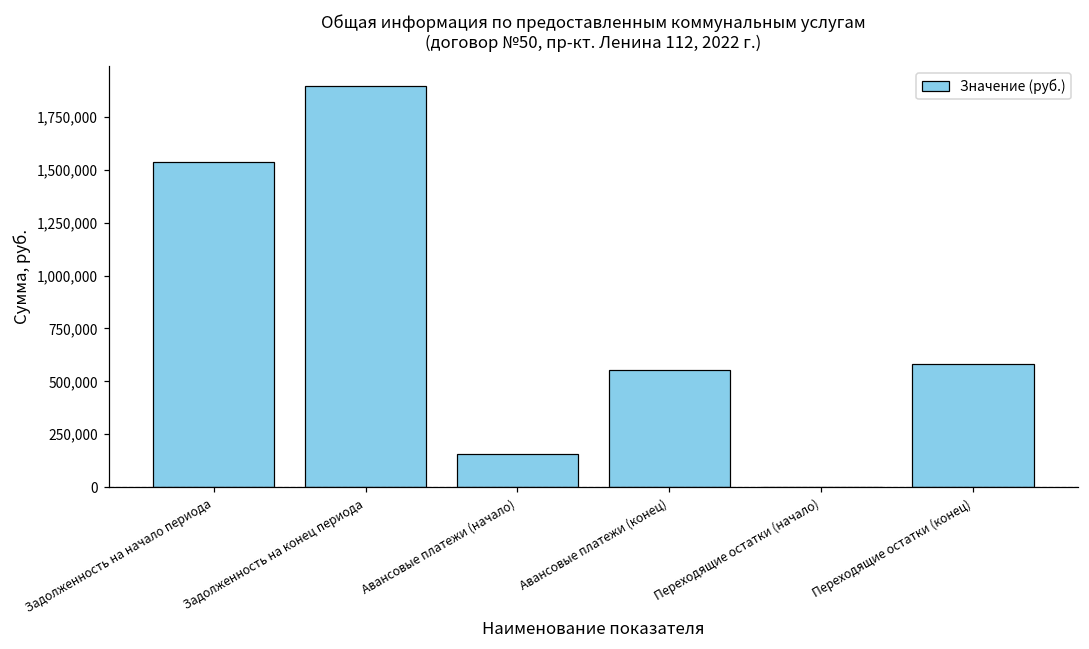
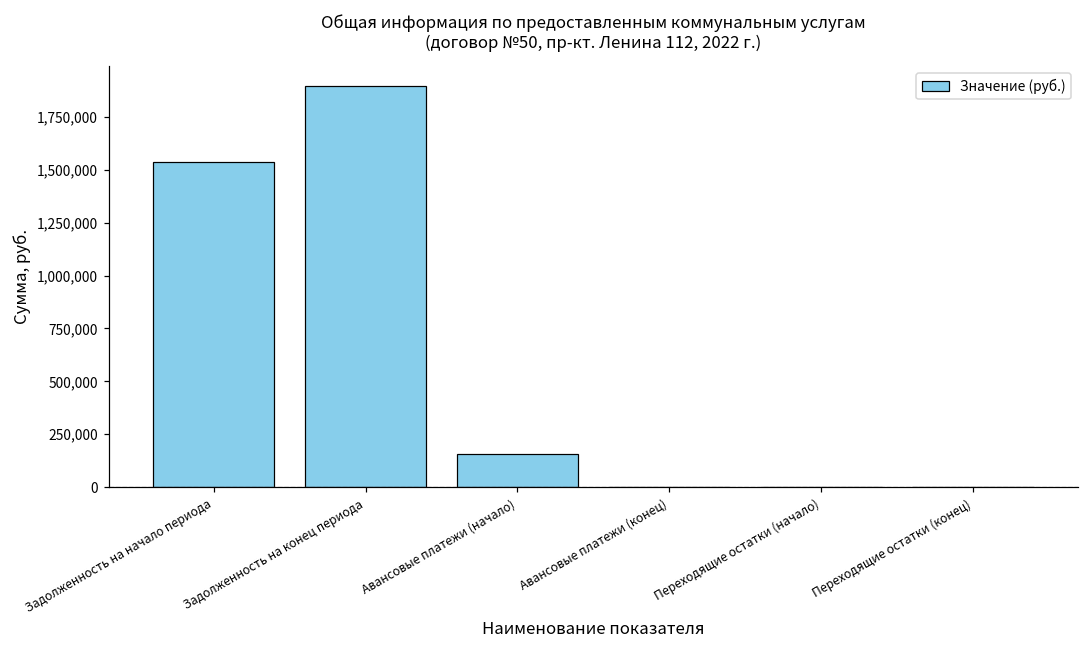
  {
    "Задолженность на начало периода": "1,540,000",
    "Задолженность на конец периода": "1,890,000",
    "Авансовые платежи (начало)": "160,000",
-   "Авансовые платежи (конец)": "550,000",
+   "Авансовые платежи (конец)": "0",
    "Переходящие остатки (начало)": "0",
-   "Переходящие остатки (конец)": "580,000"
+   "Переходящие остатки (конец)": "0"
  }
